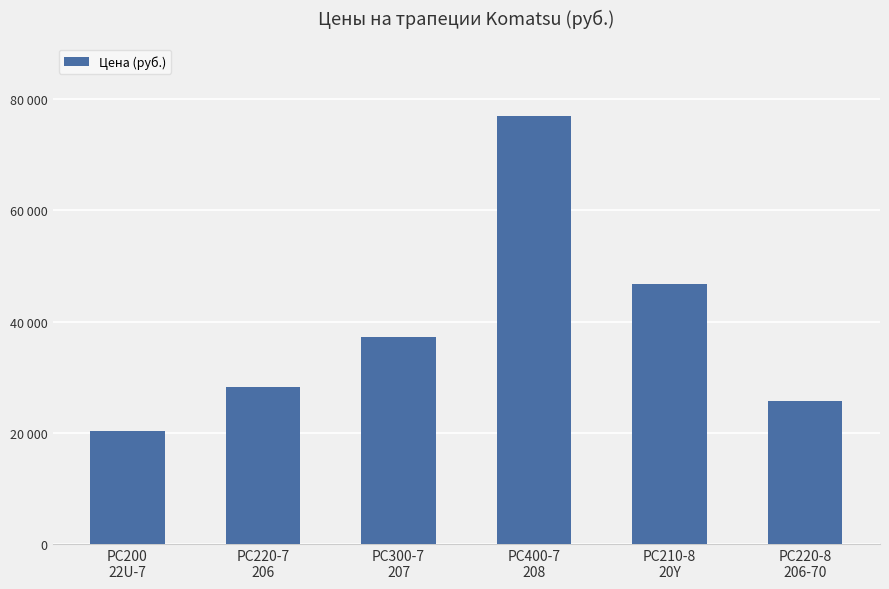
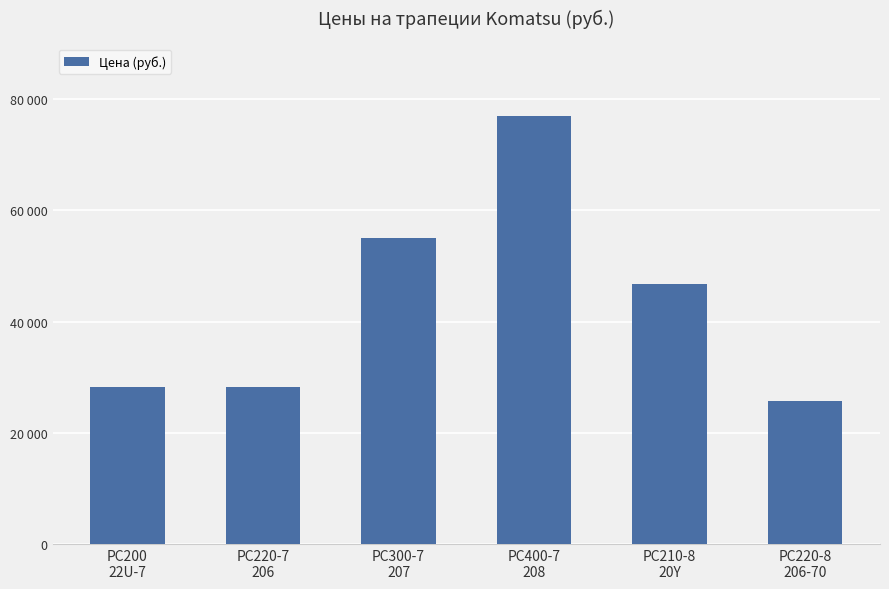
  {
-   "PC200 22U-7": 20000,
+   "PC200 22U-7": 28000,
    "PC220-7 206": 28000,
-   "PC300-7 207": 37000,
+   "PC300-7 207": 55000,
    "PC400-7 208": 77000,
    "PC210-8 20Y": 47000,
    "PC220-8 206-70": 26000
  }
